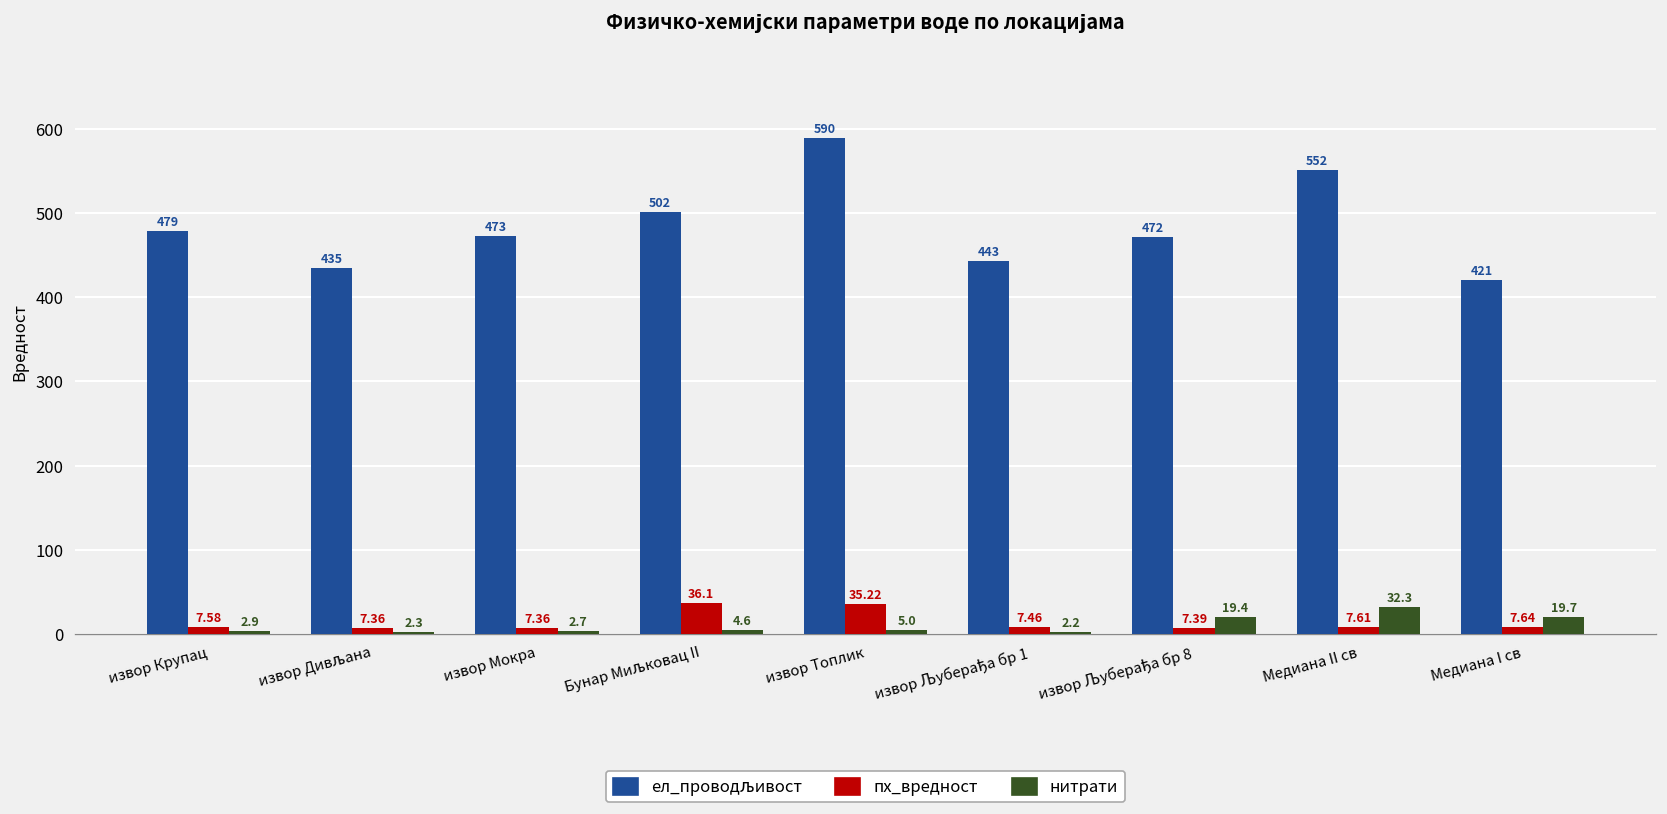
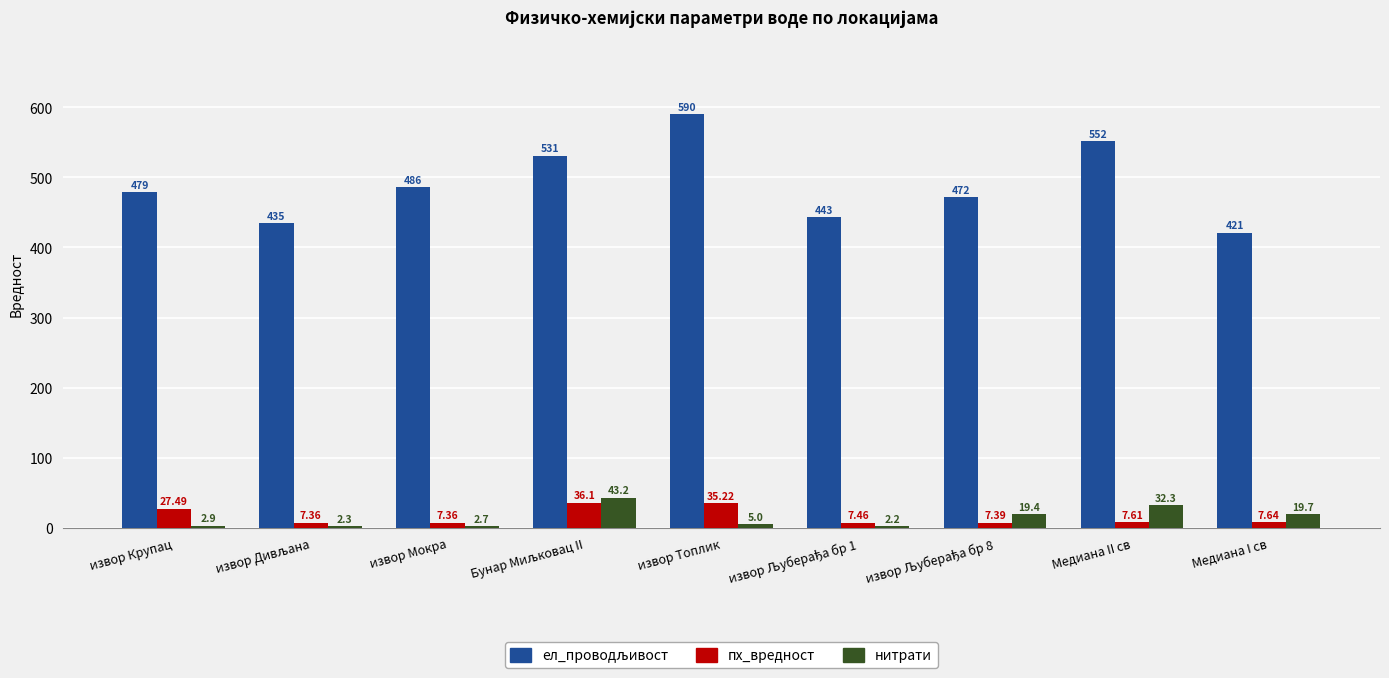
  {
    "ел_проводљивост": {
      "извор Крупац": 479,
      "извор Дивљана": 435,
-     "извор Мокра": 473,
-     "Бунар Миљковац II": 502,
+     "извор Мокра": 486,
+     "Бунар Миљковац II": 531,
      "извор Топлик": 590,
      "извор Љуберађа бр 1": 443,
      "извор Љуберађа бр 8": 472,
      "Медиана II св": 552,
      "Медиана I св": 421
    },
    "пх_вредност": {
-     "извор Крупац": 7.58,
+     "извор Крупац": 27.49,
      "извор Дивљана": 7.36,
      "извор Мокра": 7.36,
      "Бунар Миљковац II": 36.1,
      "извор Топлик": 35.22,
      "извор Љуберађа бр 1": 7.46,
      "извор Љуберађа бр 8": 7.39,
      "Медиана II св": 7.61,
      "Медиана I св": 7.64
    },
    "нитрати": {
      "извор Крупац": 2.9,
      "извор Дивљана": 2.3,
      "извор Мокра": 2.7,
-     "Бунар Миљковац II": 4.6,
+     "Бунар Миљковац II": 43.2,
      "извор Топлик": 5.0,
      "извор Љуберађа бр 1": 2.2,
      "извор Љуберађа бр 8": 19.4,
      "Медиана II св": 32.3,
      "Медиана I св": 19.7
    }
  }
